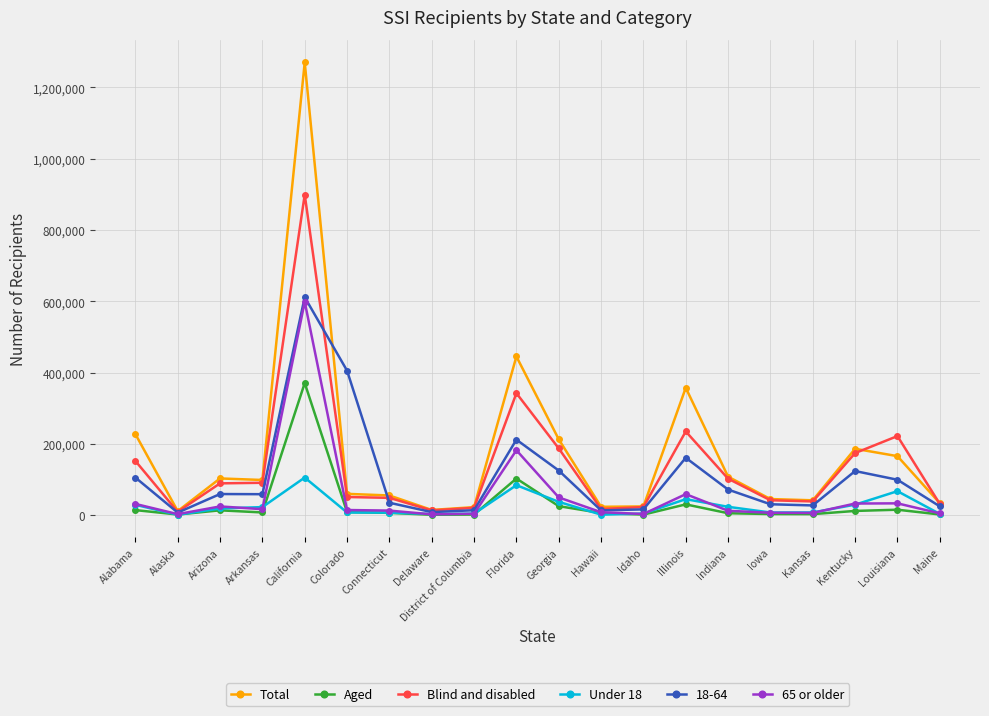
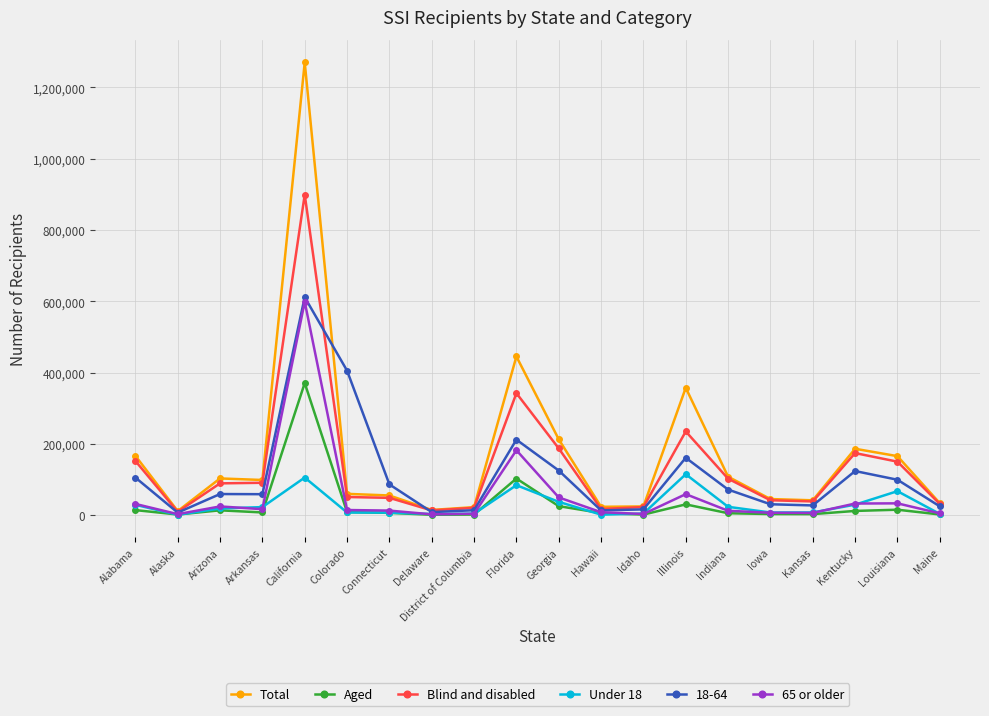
  {
    "Total": {
-     "Alabama": "230,000",
+     "Alabama": "170,000",
      "Arizona": "100,000",
      "Arkansas": "100,000",
      "California": "1,270,000",
      "Colorado": "60,000",
      "Florida": "450,000",
      "Georgia": "210,000",
      "Illinois": "360,000",
      "Kentucky": "190,000",
      "Louisiana": "170,000"
    },
    "Aged": {
      "Alabama": "10,000",
      "Arkansas": "10,000",
      "California": "370,000",
      "Florida": "100,000",
      "Georgia": "30,000",
      "Illinois": "30,000",
      "Kentucky": "10,000",
      "Louisiana": "20,000"
    },
    "Blind and disabled": {
      "Alabama": "150,000",
      "Arizona": "90,000",
      "Arkansas": "90,000",
      "California": "900,000",
      "Colorado": "50,000",
      "Florida": "340,000",
      "Georgia": "190,000",
      "Illinois": "240,000",
      "Kentucky": "170,000",
-     "Louisiana": "220,000"
+     "Louisiana": "150,000"
    },
    "Under 18": {
      "California": "110,000",
      "Florida": "80,000",
      "Georgia": "40,000",
-     "Illinois": "50,000",
+     "Illinois": "120,000",
      "Indiana": "20,000",
      "Louisiana": "70,000"
    },
    "18-64": {
      "Alabama": "110,000",
      "Arizona": "60,000",
      "Arkansas": "60,000",
      "California": "610,000",
      "Colorado": "410,000",
-     "Connecticut": "40,000",
+     "Connecticut": "90,000",
      "Florida": "210,000",
      "Georgia": "130,000",
      "Illinois": "160,000",
      "Indiana": "70,000",
      "Iowa": "30,000",
      "Kansas": "30,000",
      "Kentucky": "120,000",
      "Louisiana": "100,000"
    },
    "65 or older": {
      "California": "600,000",
      "Florida": "180,000",
      "Georgia": "50,000",
      "Illinois": "60,000",
      "Louisiana": "30,000"
    }
  }
